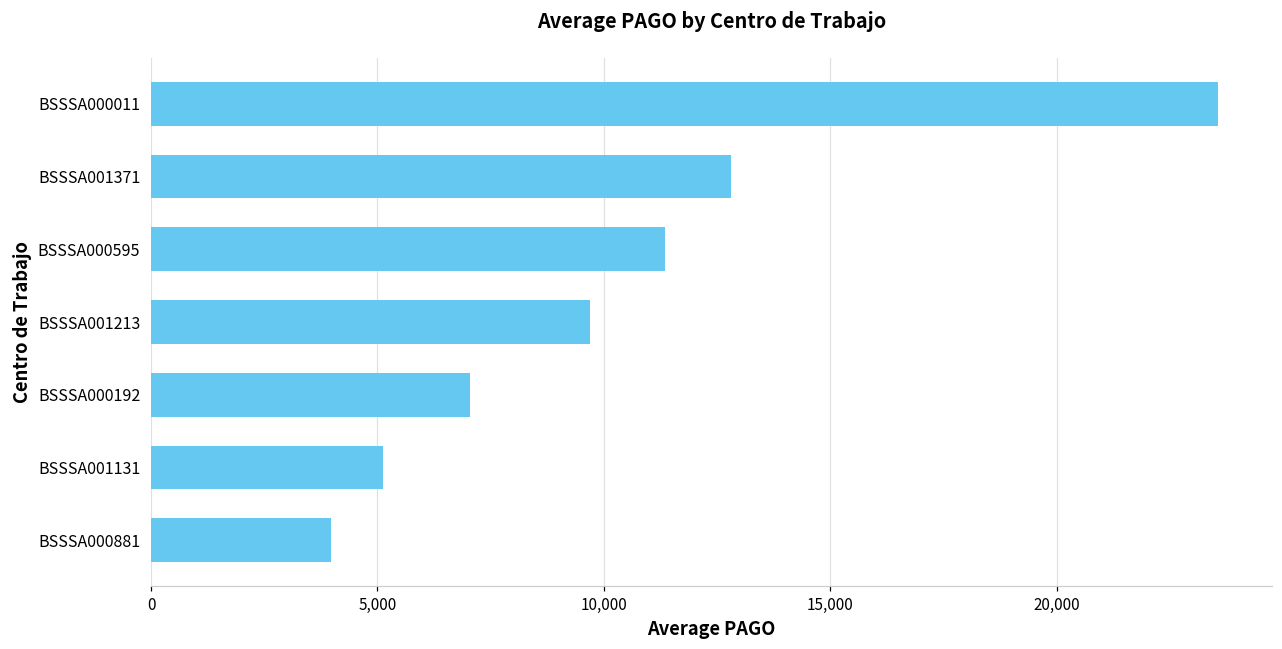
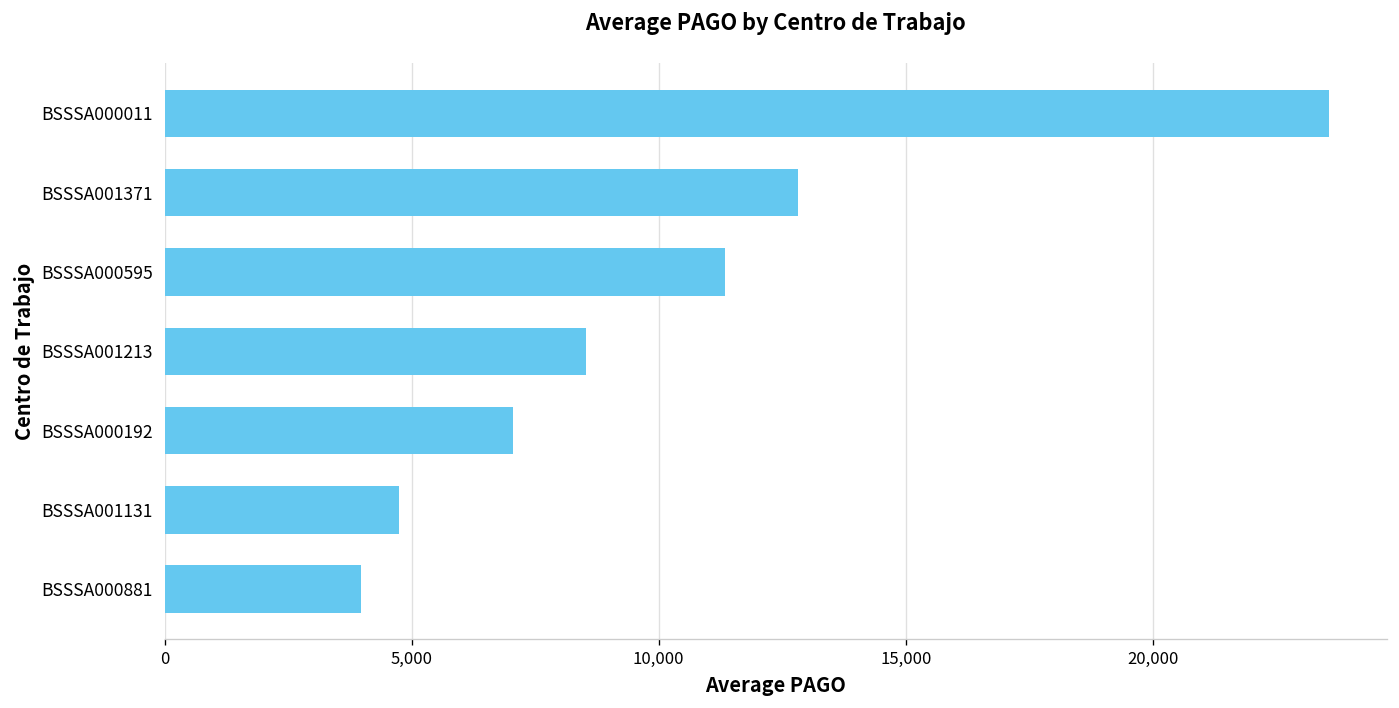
  {
    "BSSSA000011": "23,600",
    "BSSSA001371": "12,800",
    "BSSSA000595": "11,300",
-   "BSSSA001213": "9,700",
+   "BSSSA001213": "8,500",
    "BSSSA000192": "7,000",
-   "BSSSA001131": "5,100",
+   "BSSSA001131": "4,700",
    "BSSSA000881": "4,000"
  }
